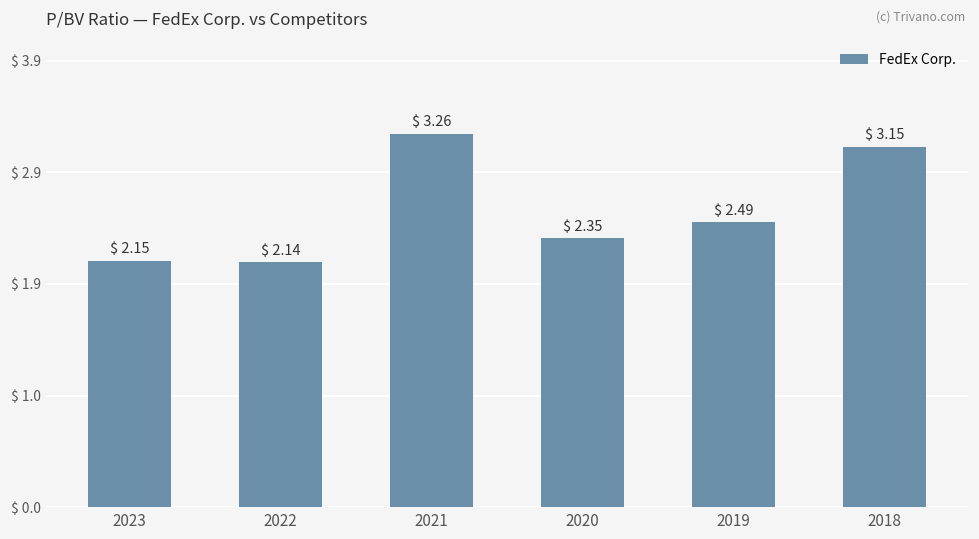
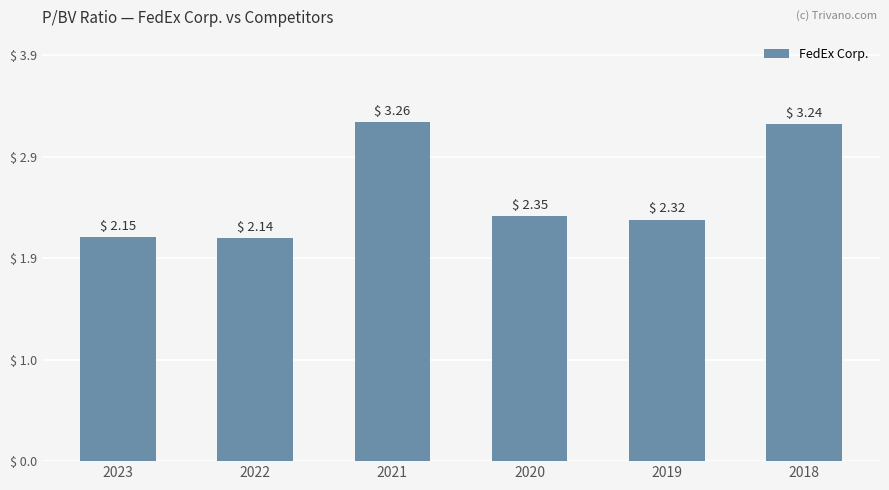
  {
    "2023": 2.15,
    "2022": 2.14,
    "2021": 3.26,
    "2020": 2.35,
-   "2019": 2.49,
-   "2018": 3.15
+   "2019": 2.32,
+   "2018": 3.24
  }
